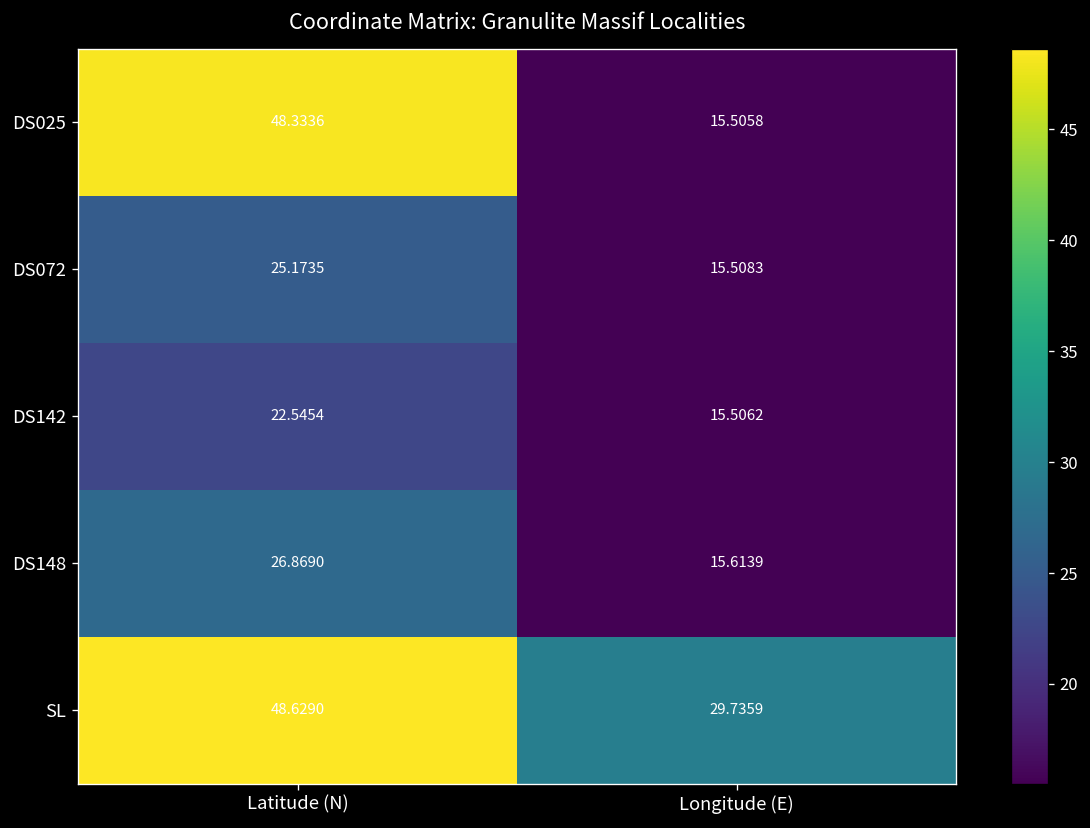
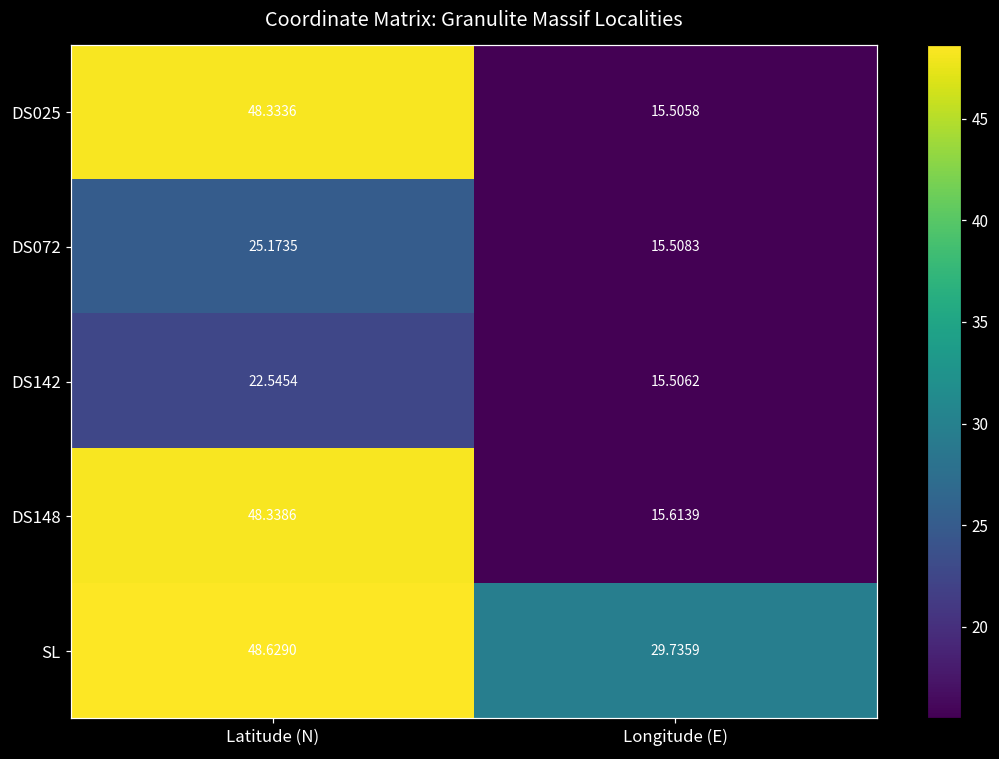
  {
    "DS025": {
      "Latitude (N)": 48.3336,
      "Longitude (E)": 15.5058
    },
    "DS072": {
      "Latitude (N)": 25.1735,
      "Longitude (E)": 15.5083
    },
    "DS142": {
      "Latitude (N)": 22.5454,
      "Longitude (E)": 15.5062
    },
    "DS148": {
-     "Latitude (N)": 26.8690,
+     "Latitude (N)": 48.3386,
      "Longitude (E)": 15.6139
    },
    "SL": {
      "Latitude (N)": 48.6290,
      "Longitude (E)": 29.7359
    }
  }
